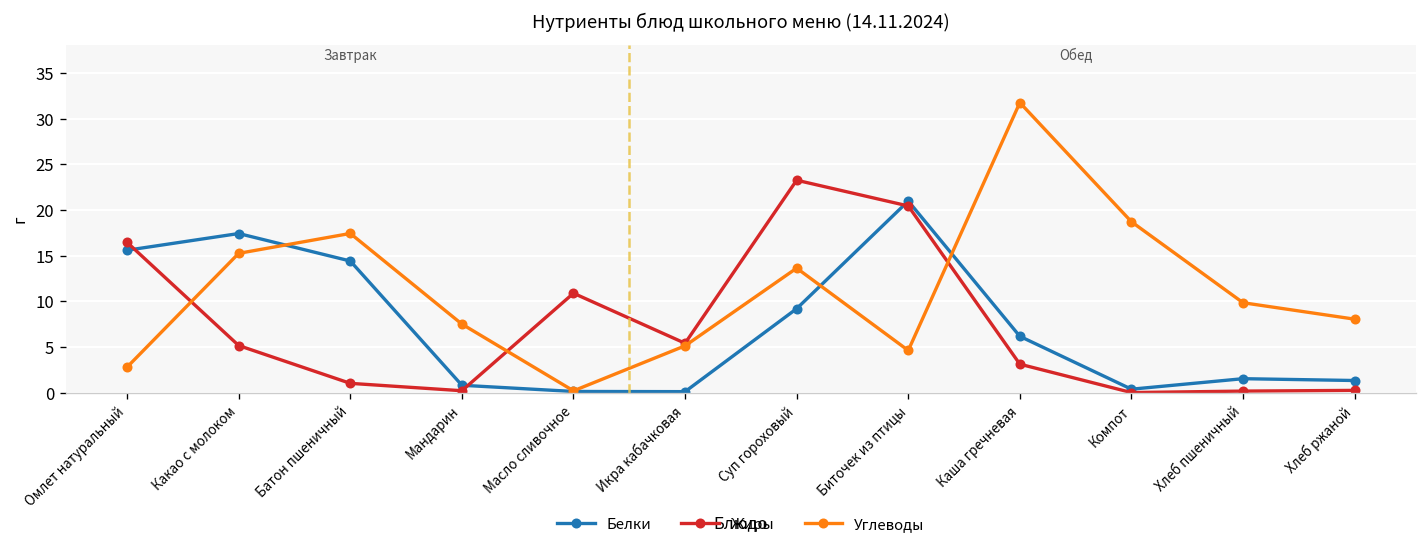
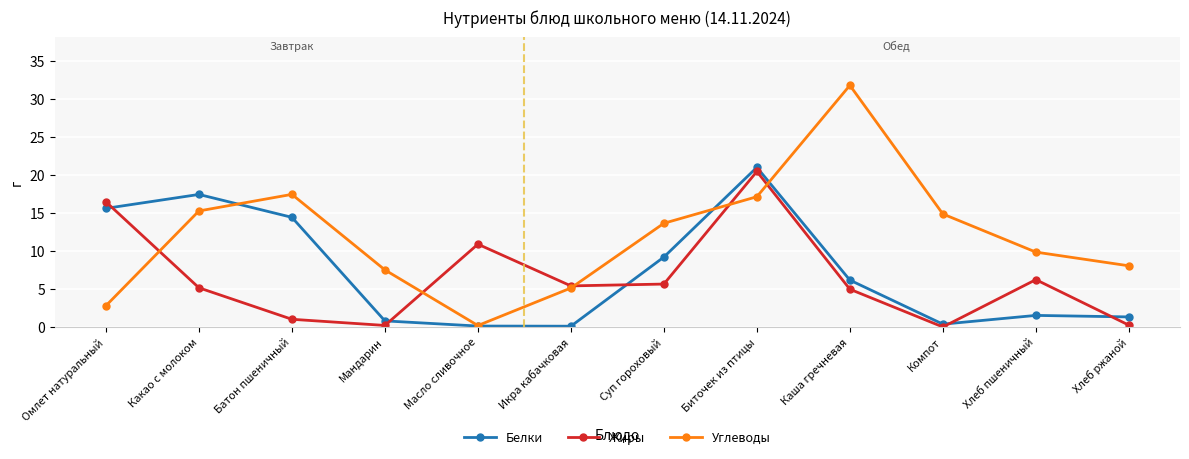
  {
    "Белки": {
      "Омлет натуральный": 16,
      "Какао с молоком": 17,
      "Батон пшеничный": 14,
      "Мандарин": 1,
      "Икра кабачковая": 0,
      "Суп гороховый": 9,
      "Биточек из птицы": 21,
      "Каша гречневая": 6,
      "Компот": 0,
      "Хлеб пшеничный": 2,
      "Хлеб ржаной": 1
    },
    "Жиры": {
      "Омлет натуральный": 16,
      "Какао с молоком": 5,
      "Батон пшеничный": 1,
      "Мандарин": 0,
      "Масло сливочное": 11,
-     "Суп гороховый": 23,
+     "Суп гороховый": 6,
      "Биточек из птицы": 20,
-     "Каша гречневая": 3,
+     "Каша гречневая": 5,
      "Компот": 0,
-     "Хлеб пшеничный": 0,
+     "Хлеб пшеничный": 6,
      "Хлеб ржаной": 0
    },
    "Углеводы": {
      "Омлет натуральный": 3,
      "Какао с молоком": 15,
      "Батон пшеничный": 17,
      "Мандарин": 8,
      "Суп гороховый": 14,
-     "Биточек из птицы": 5,
+     "Биточек из птицы": 17,
      "Каша гречневая": 32,
-     "Компот": 19,
+     "Компот": 15,
      "Хлеб пшеничный": 10,
      "Хлеб ржаной": 8
    }
  }
